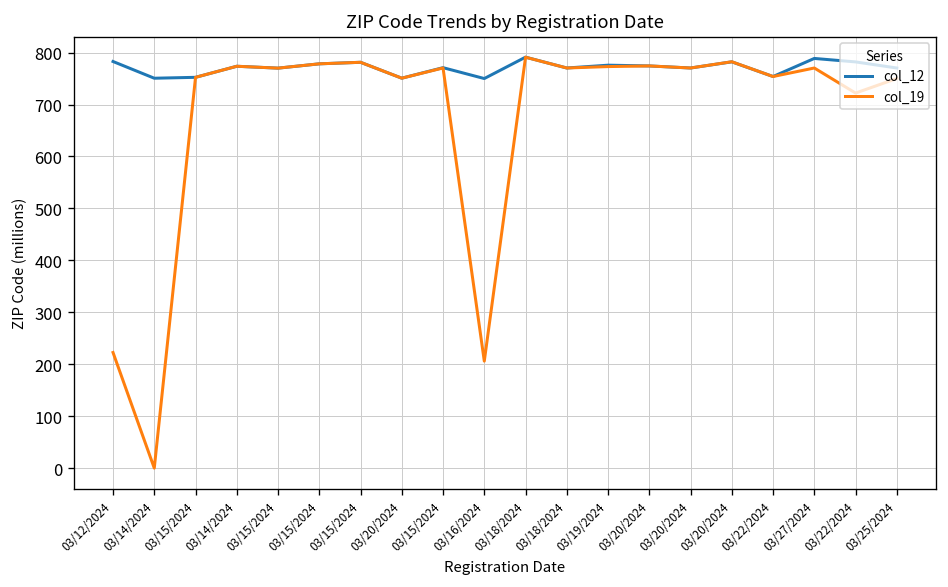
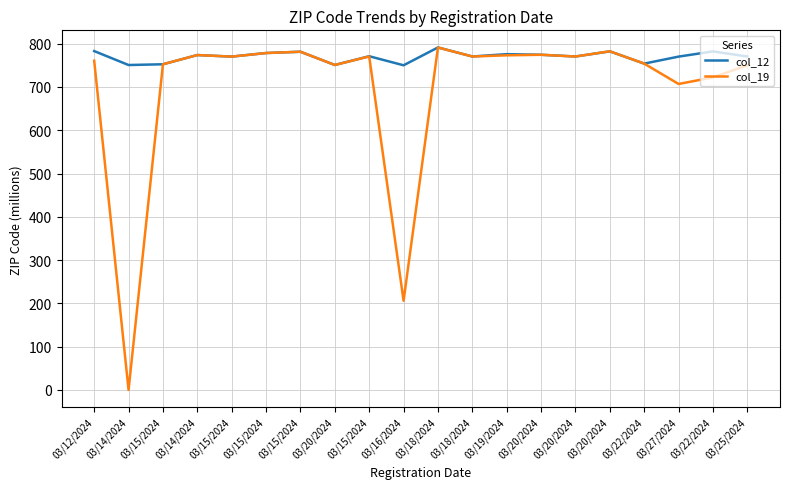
  {
    "col_12": {
      "03/12/2024": 780,
      "03/16/2024": 750,
-     "03/27/2024": 790
+     "03/27/2024": 770
    },
    "col_19": {
-     "03/12/2024": 220,
+     "03/12/2024": 760,
      "03/16/2024": 210,
-     "03/27/2024": 770
+     "03/27/2024": 710
    }
  }
